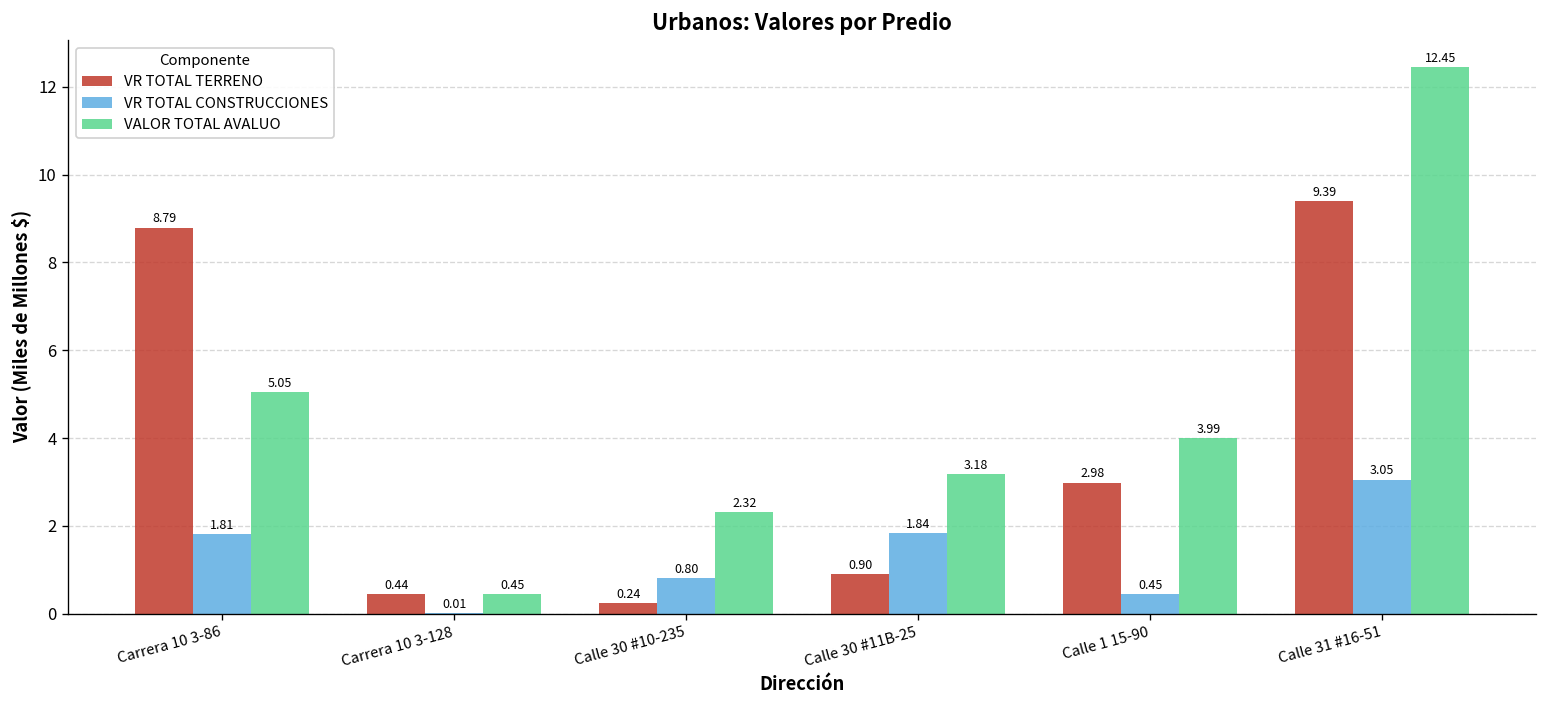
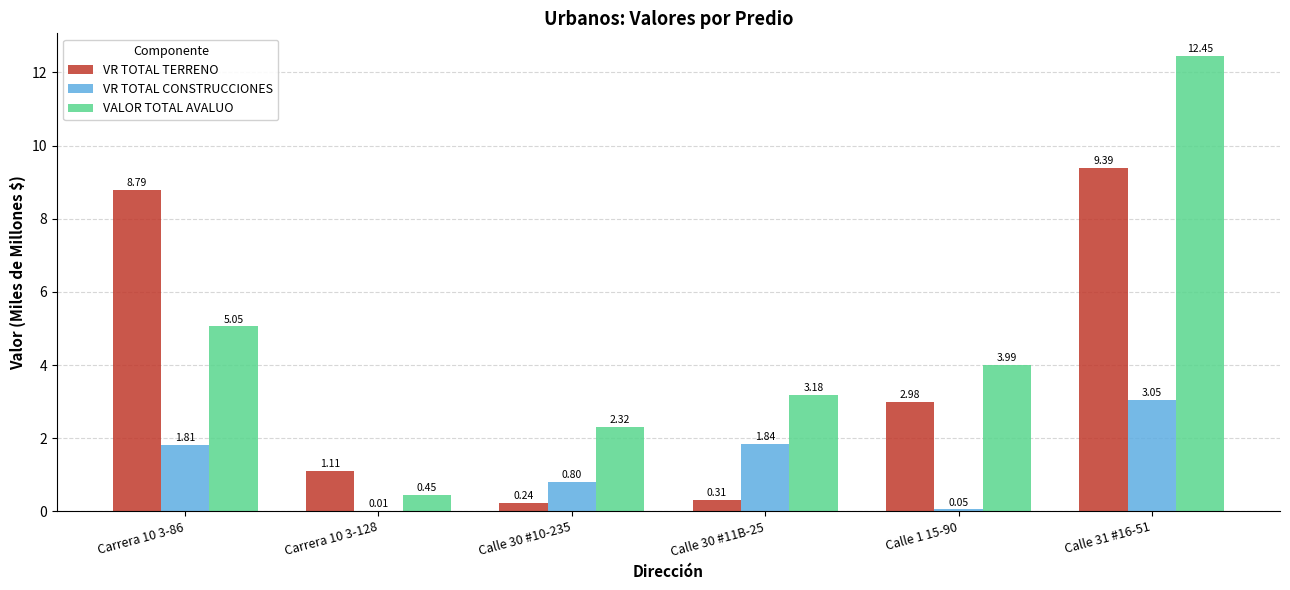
  {
    "VR TOTAL TERRENO": {
      "Carrera 10 3-86": 8.79,
-     "Carrera 10 3-128": 0.44,
+     "Carrera 10 3-128": 1.11,
      "Calle 30 #10-235": 0.24,
-     "Calle 30 #11B-25": 0.90,
+     "Calle 30 #11B-25": 0.31,
      "Calle 1 15-90": 2.98,
      "Calle 31 #16-51": 9.39
    },
    "VR TOTAL CONSTRUCCIONES": {
      "Carrera 10 3-86": 1.81,
      "Carrera 10 3-128": 0.01,
      "Calle 30 #10-235": 0.80,
      "Calle 30 #11B-25": 1.84,
-     "Calle 1 15-90": 0.45,
+     "Calle 1 15-90": 0.05,
      "Calle 31 #16-51": 3.05
    },
    "VALOR TOTAL AVALUO": {
      "Carrera 10 3-86": 5.05,
      "Carrera 10 3-128": 0.45,
      "Calle 30 #10-235": 2.32,
      "Calle 30 #11B-25": 3.18,
      "Calle 1 15-90": 3.99,
      "Calle 31 #16-51": 12.45
    }
  }
